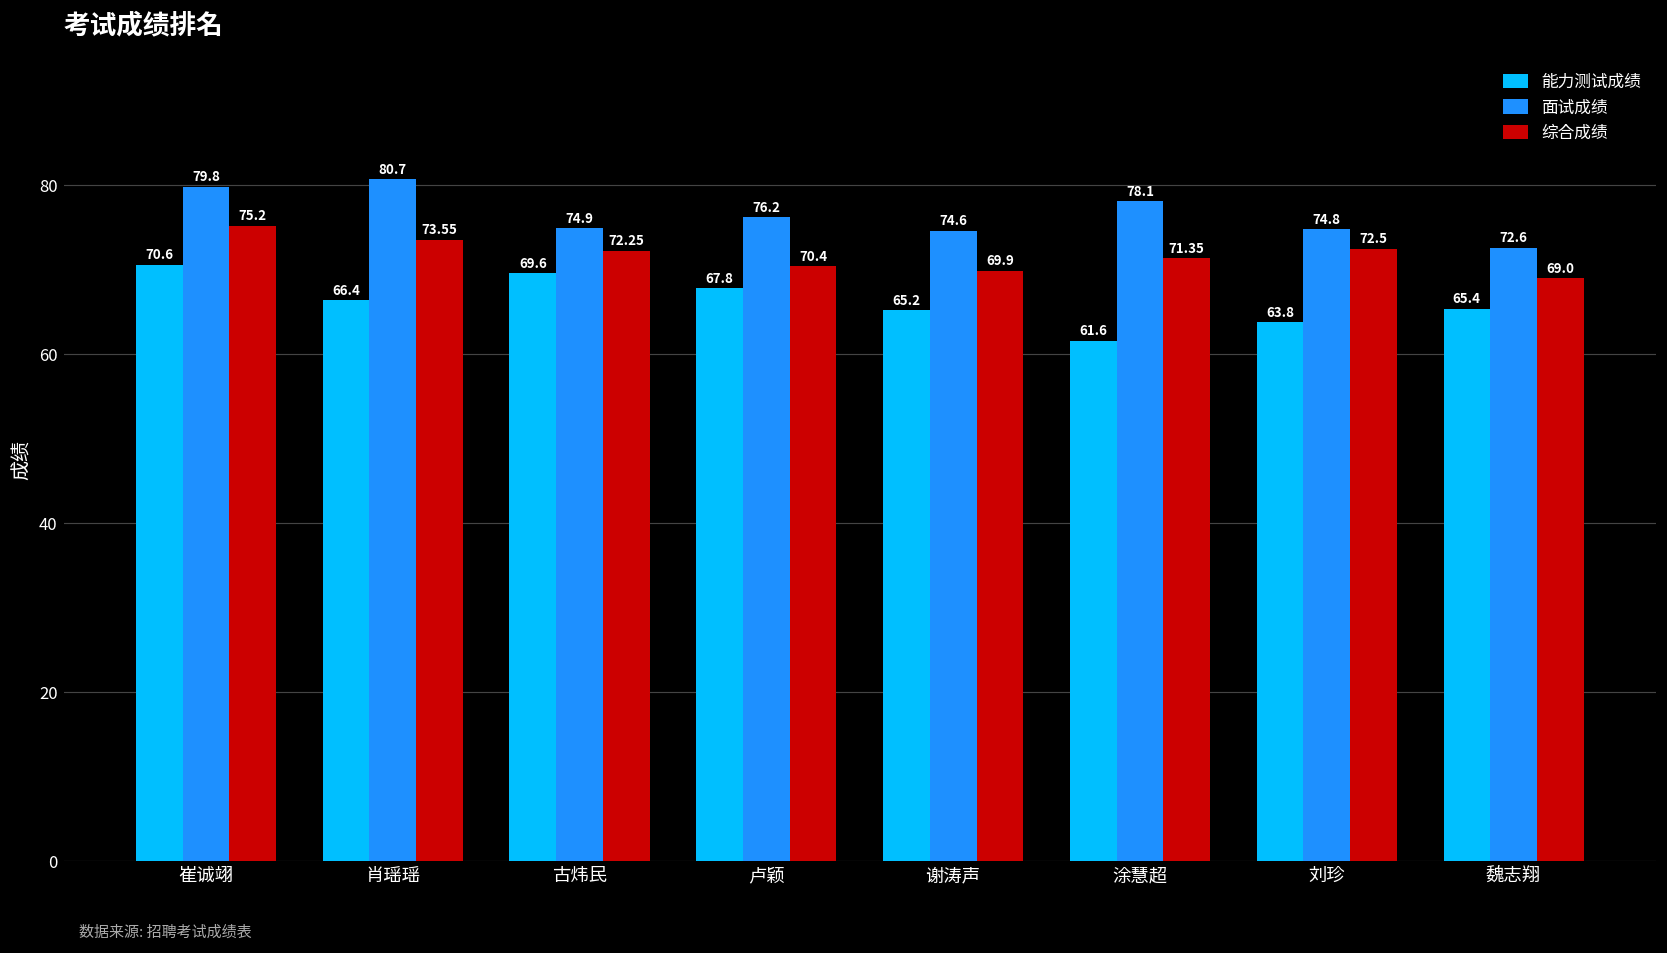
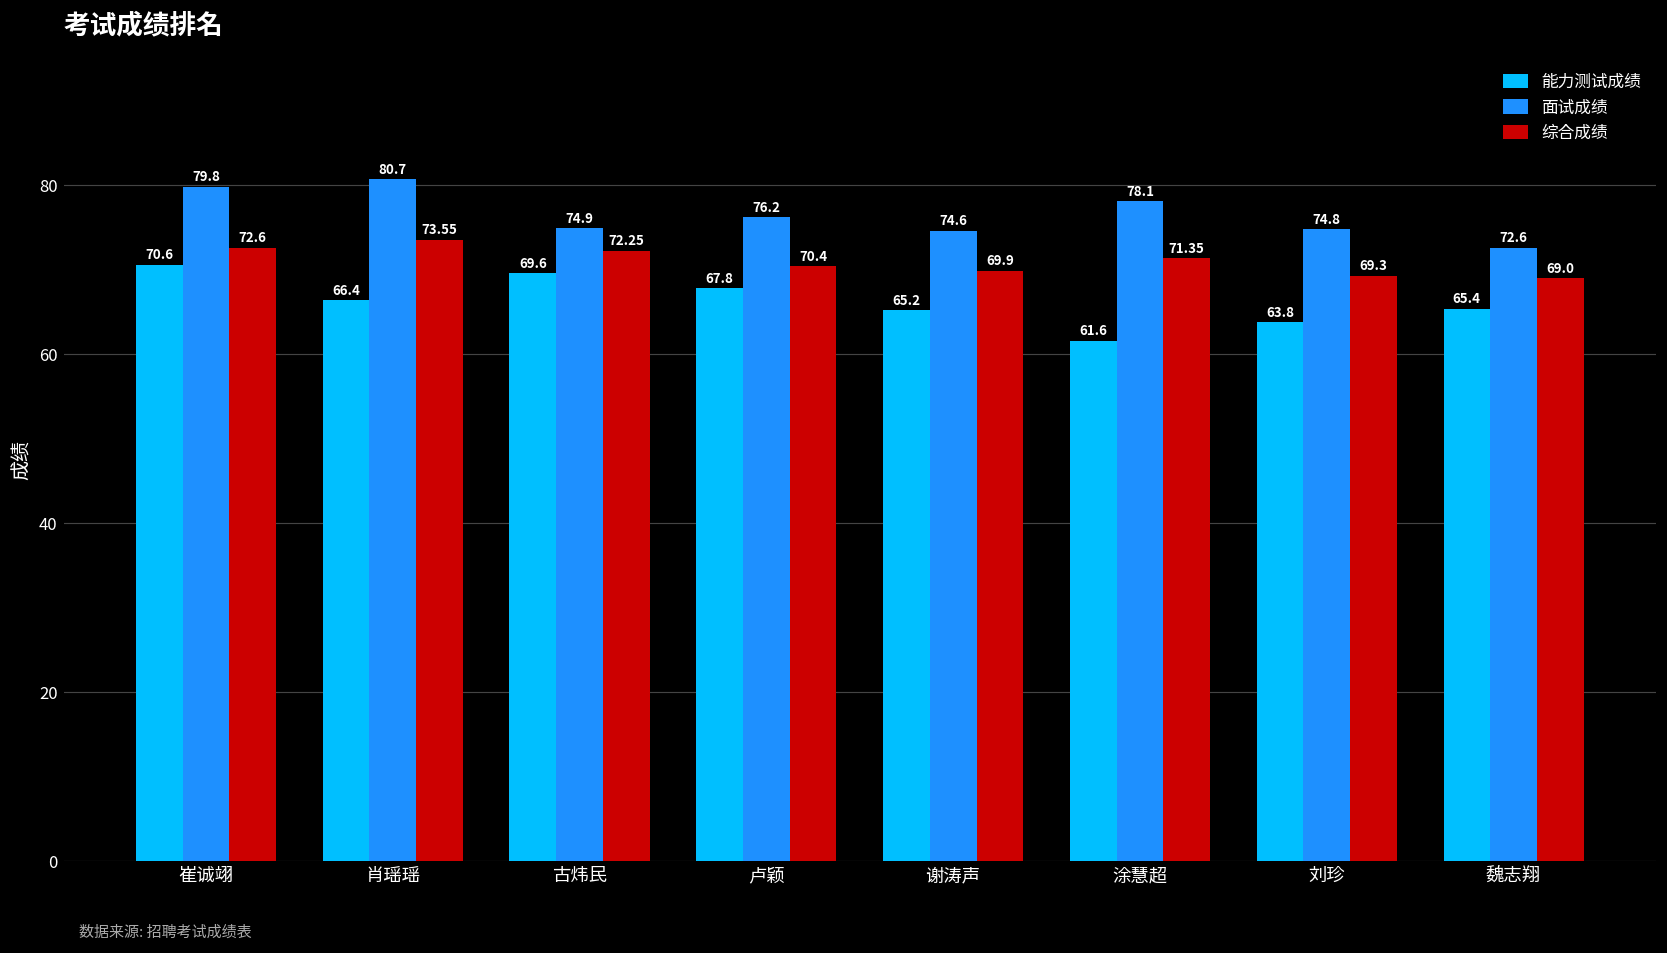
  {
    "综合成绩": {
-     "崔诚翊": 75.2,
+     "崔诚翊": 72.6,
      "肖瑶瑶": 73.55,
      "古炜民": 72.25,
      "卢颖": 70.4,
      "谢涛声": 69.9,
      "涂慧超": 71.35,
-     "刘珍": 72.5,
+     "刘珍": 69.3,
      "魏志翔": 69.0
    }
  }
